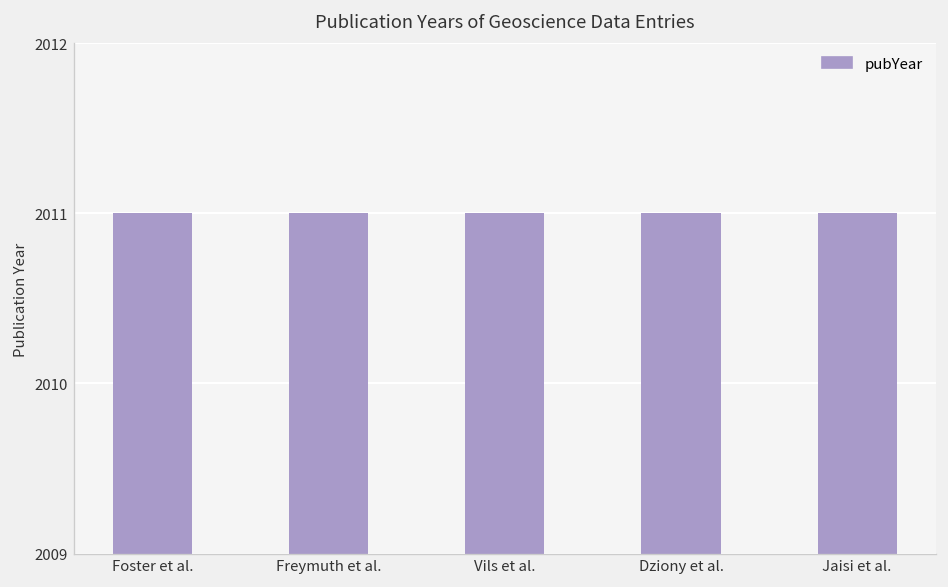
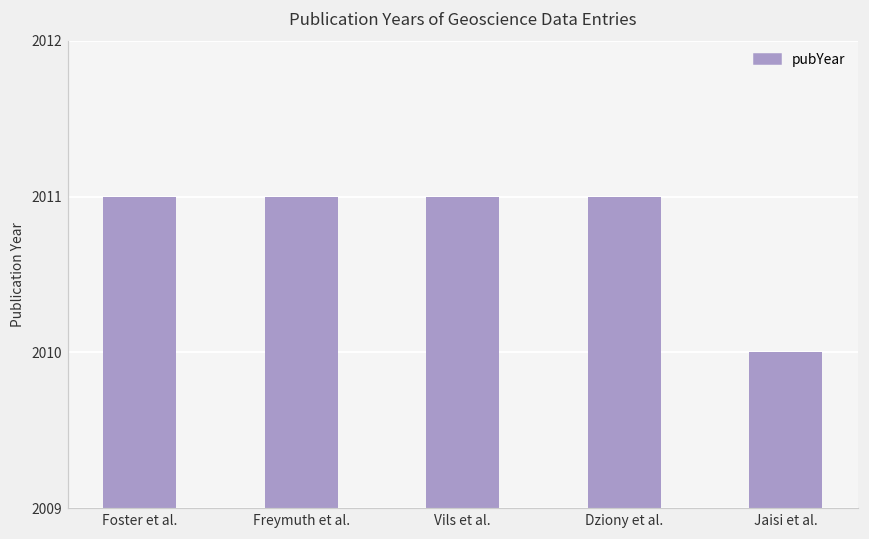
  {
    "Foster et al.": 2011,
    "Freymuth et al.": 2011,
    "Vils et al.": 2011,
    "Dziony et al.": 2011,
-   "Jaisi et al.": 2011
+   "Jaisi et al.": 2010
  }
